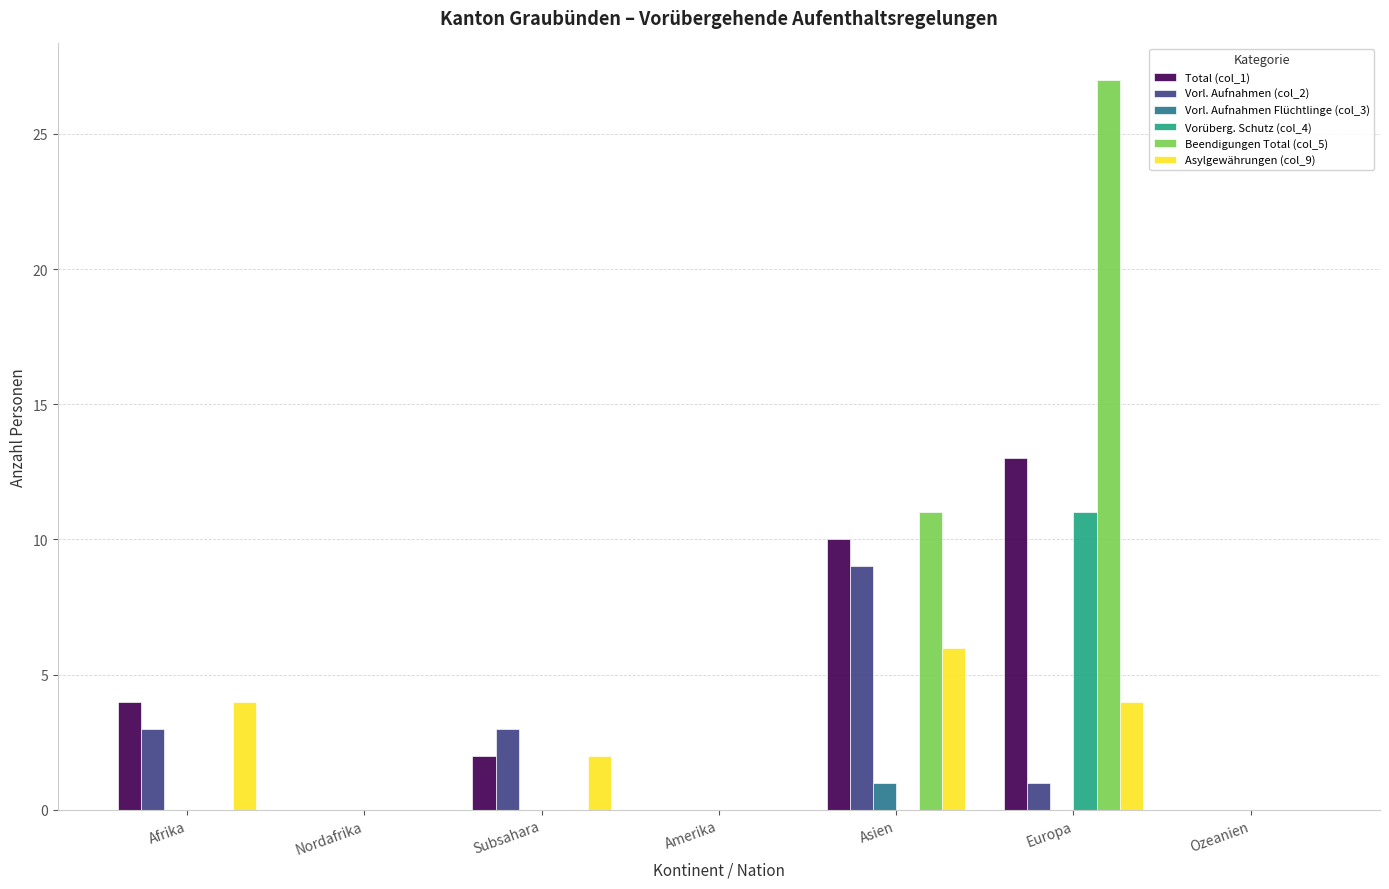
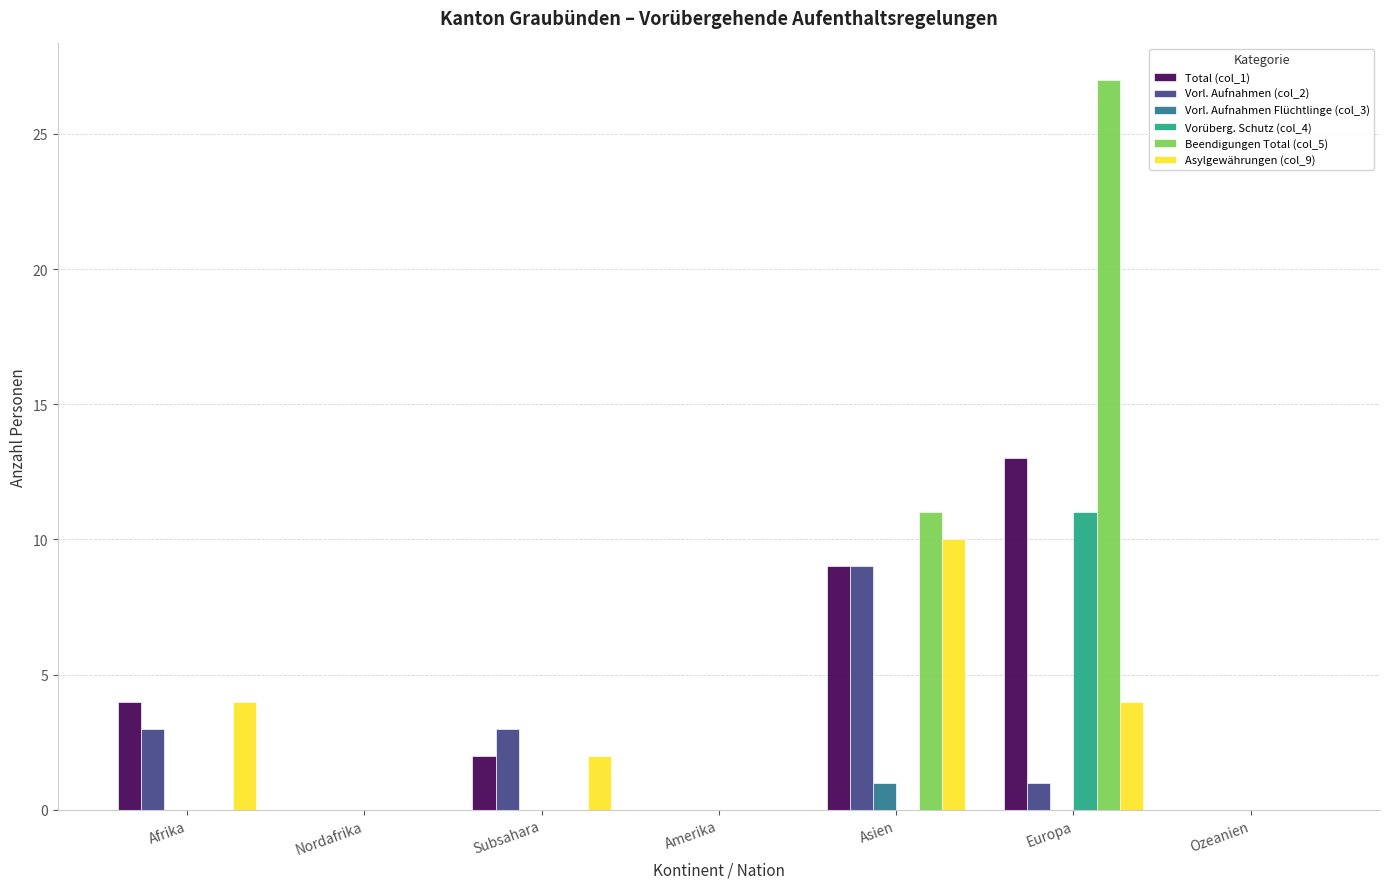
  {
    "Total (col_1)": {
      "Afrika": 4,
      "Nordafrika": 0,
      "Subsahara": 2,
      "Amerika": 0,
-     "Asien": 10,
+     "Asien": 9,
      "Europa": 13,
      "Ozeanien": 0
    },
    "Beendigungen Total (col_5)": {
      "Afrika": 0,
      "Nordafrika": 0,
      "Subsahara": 0,
      "Amerika": 0,
      "Asien": 11,
      "Europa": 27,
      "Ozeanien": 0
    },
    "Asylgewährungen (col_9)": {
      "Afrika": 4,
      "Nordafrika": 0,
      "Subsahara": 2,
      "Amerika": 0,
-     "Asien": 6,
+     "Asien": 10,
      "Europa": 4,
      "Ozeanien": 0
    }
  }
